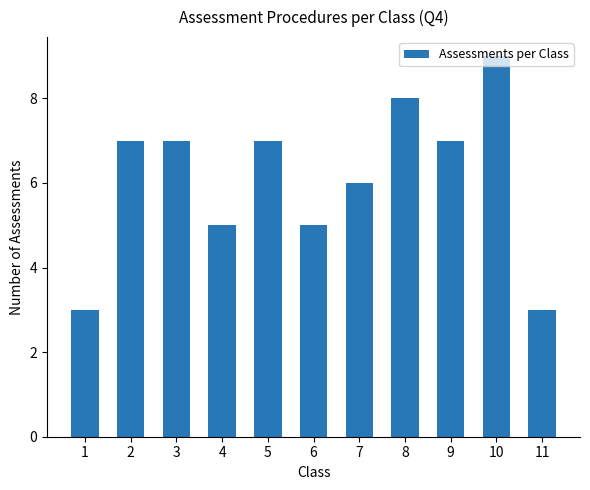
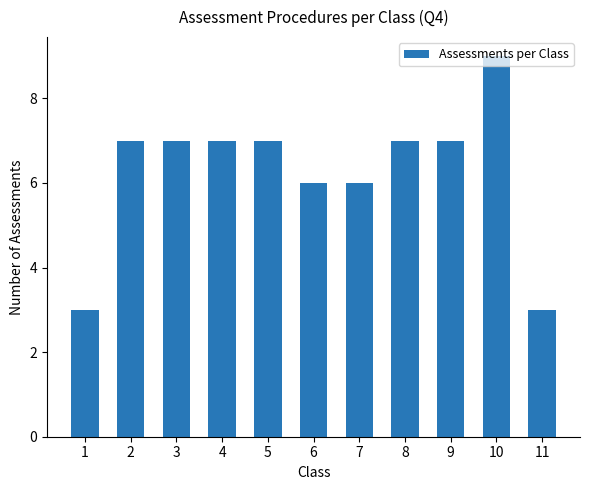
  {
    "1": 3,
    "2": 7,
    "3": 7,
-   "4": 5,
+   "4": 7,
    "5": 7,
-   "6": 5,
+   "6": 6,
    "7": 6,
-   "8": 8,
+   "8": 7,
    "9": 7,
    "11": 3
  }
